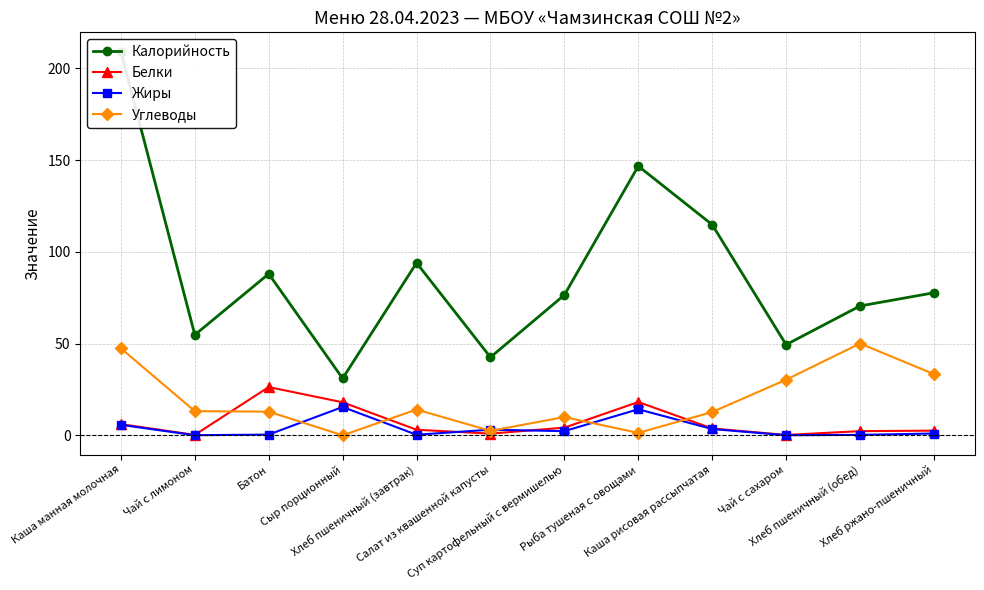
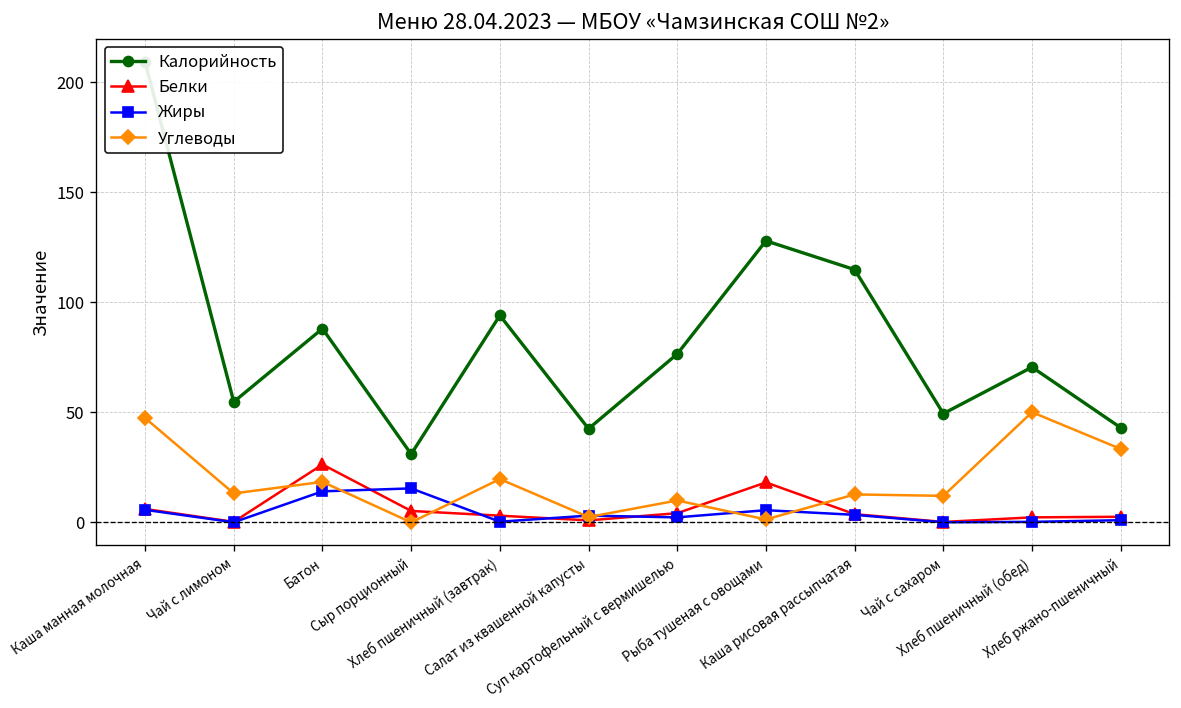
  {
    "Калорийность": {
      "Чай с лимоном": 55,
      "Батон": 88,
      "Сыр порционный": 31,
      "Хлеб пшеничный (завтрак)": 94,
      "Салат из квашенной капусты": 43,
      "Суп картофельный с вермишелью": 76,
-     "Рыба тушеная с овощами": 147,
+     "Рыба тушеная с овощами": 128,
      "Каша рисовая рассыпчатая": 115,
      "Чай с сахаром": 49,
      "Хлеб пшеничный (обед)": 71,
-     "Хлеб ржано-пшеничный": 78
+     "Хлеб ржано-пшеничный": 43
    },
    "Белки": {
      "Батон": 26,
-     "Сыр порционный": 18,
+     "Сыр порционный": 5,
      "Хлеб пшеничный (завтрак)": 3,
      "Салат из квашенной капусты": 1,
      "Суп картофельный с вермишелью": 4,
      "Рыба тушеная с овощами": 18,
      "Хлеб пшеничный (обед)": 2,
      "Хлеб ржано-пшеничный": 3
    },
    "Жиры": {
-     "Батон": 0,
+     "Батон": 14,
      "Сыр порционный": 15,
      "Хлеб пшеничный (завтрак)": 0,
      "Суп картофельный с вермишелью": 2,
-     "Рыба тушеная с овощами": 14,
+     "Рыба тушеная с овощами": 6,
      "Хлеб пшеничный (обед)": 0,
      "Хлеб ржано-пшеничный": 1
    },
    "Углеводы": {
      "Каша манная молочная": 47,
      "Чай с лимоном": 13,
-     "Батон": 13,
+     "Батон": 18,
      "Сыр порционный": 0,
-     "Хлеб пшеничный (завтрак)": 14,
+     "Хлеб пшеничный (завтрак)": 20,
      "Суп картофельный с вермишелью": 10,
      "Рыба тушеная с овощами": 1,
      "Каша рисовая рассыпчатая": 13,
-     "Чай с сахаром": 30,
+     "Чай с сахаром": 12,
      "Хлеб пшеничный (обед)": 50,
      "Хлеб ржано-пшеничный": 33
    }
  }
